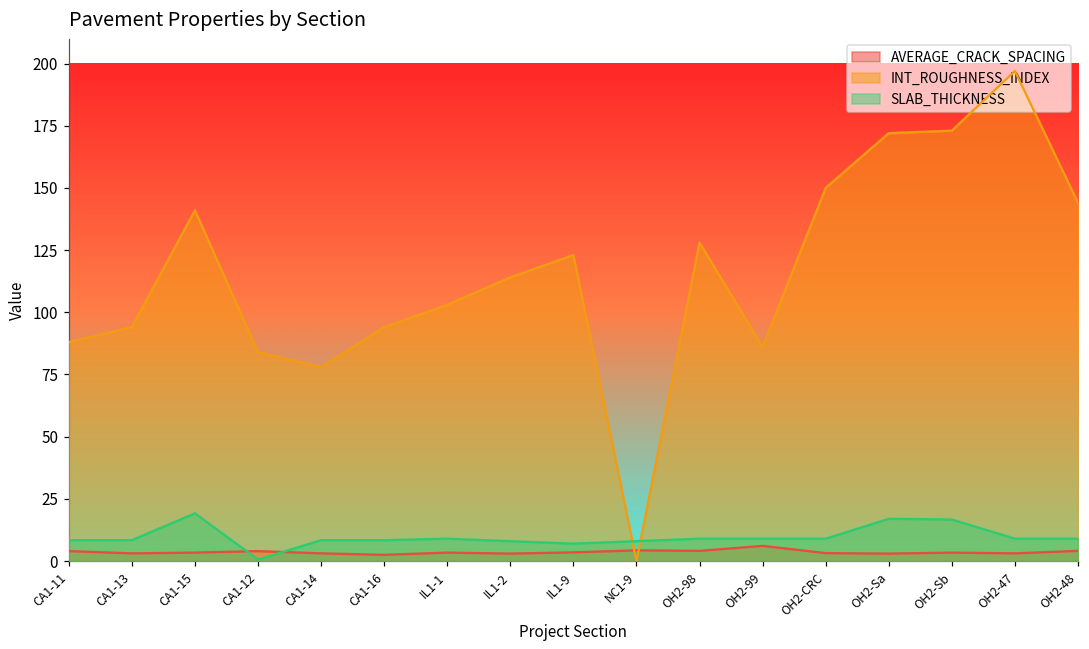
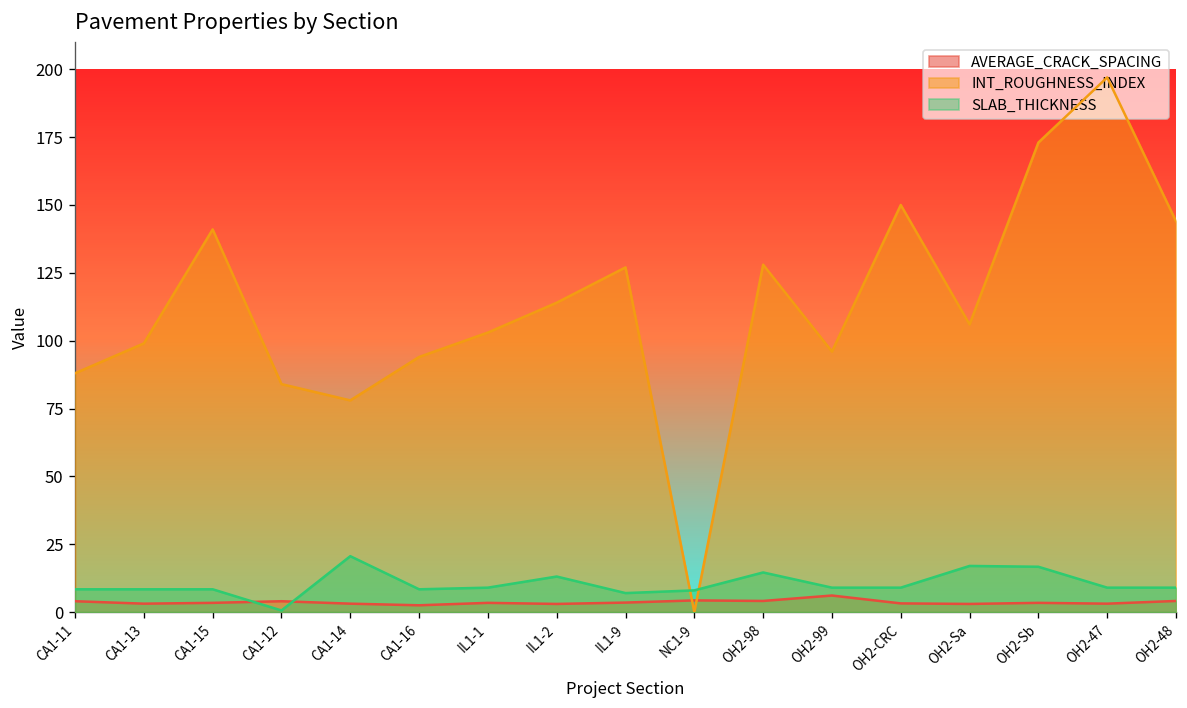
  {
    "AVERAGE_CRACK_SPACING": {
      "CA1-11": 4,
      "CA1-13": 3,
      "CA1-15": 3,
      "CA1-12": 4,
      "CA1-14": 3,
      "CA1-16": 3,
      "IL1-1": 3,
      "IL1-2": 3,
      "IL1-9": 4,
      "NC1-9": 4,
      "OH2-98": 4,
      "OH2-99": 6,
      "OH2-CRC": 3,
      "OH2-Sa": 3,
      "OH2-Sb": 3,
      "OH2-47": 3,
      "OH2-48": 4
    },
    "INT_ROUGHNESS_INDEX": {
      "CA1-11": 88,
-     "CA1-13": 94,
+     "CA1-13": 99,
      "CA1-15": 141,
      "CA1-12": 84,
      "CA1-14": 78,
      "CA1-16": 94,
      "IL1-1": 103,
      "IL1-2": 114,
-     "IL1-9": 123,
+     "IL1-9": 127,
      "NC1-9": 0,
      "OH2-98": 128,
-     "OH2-99": 86,
+     "OH2-99": 96,
      "OH2-CRC": 150,
-     "OH2-Sa": 172,
+     "OH2-Sa": 106,
      "OH2-Sb": 173,
      "OH2-48": 144
    },
    "SLAB_THICKNESS": {
      "CA1-11": 8,
      "CA1-13": 8,
-     "CA1-15": 19,
+     "CA1-15": 8,
      "CA1-12": 1,
-     "CA1-14": 8,
+     "CA1-14": 21,
      "CA1-16": 8,
      "IL1-1": 9,
-     "IL1-2": 8,
+     "IL1-2": 13,
      "IL1-9": 7,
      "NC1-9": 8,
-     "OH2-98": 9,
+     "OH2-98": 15,
      "OH2-99": 9,
      "OH2-CRC": 9,
      "OH2-Sa": 17,
      "OH2-Sb": 17,
      "OH2-47": 9,
      "OH2-48": 9
    }
  }
